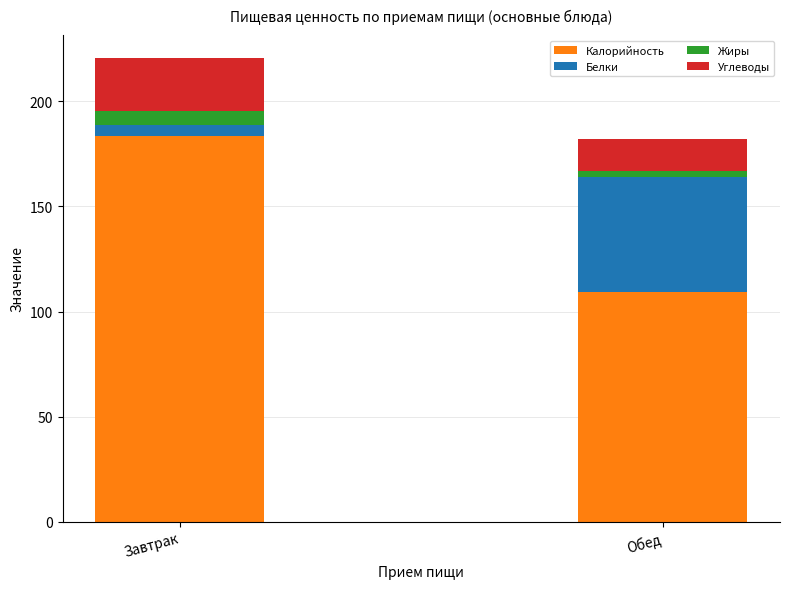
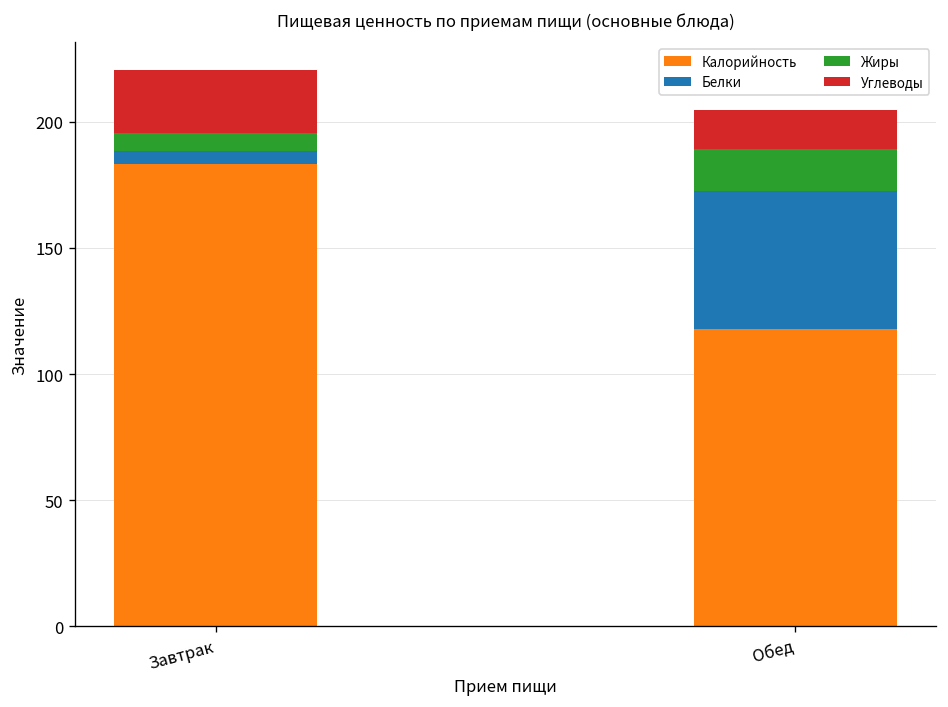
  {
    "Калорийность": {
      "Завтрак": 183,
-     "Обед": 109
+     "Обед": 118
    },
    "Белки": {
      "Завтрак": 5,
      "Обед": 55
    },
    "Жиры": {
      "Завтрак": 7,
-     "Обед": 3
+     "Обед": 17
    },
    "Углеводы": {
      "Завтрак": 25,
      "Обед": 15
    }
  }
